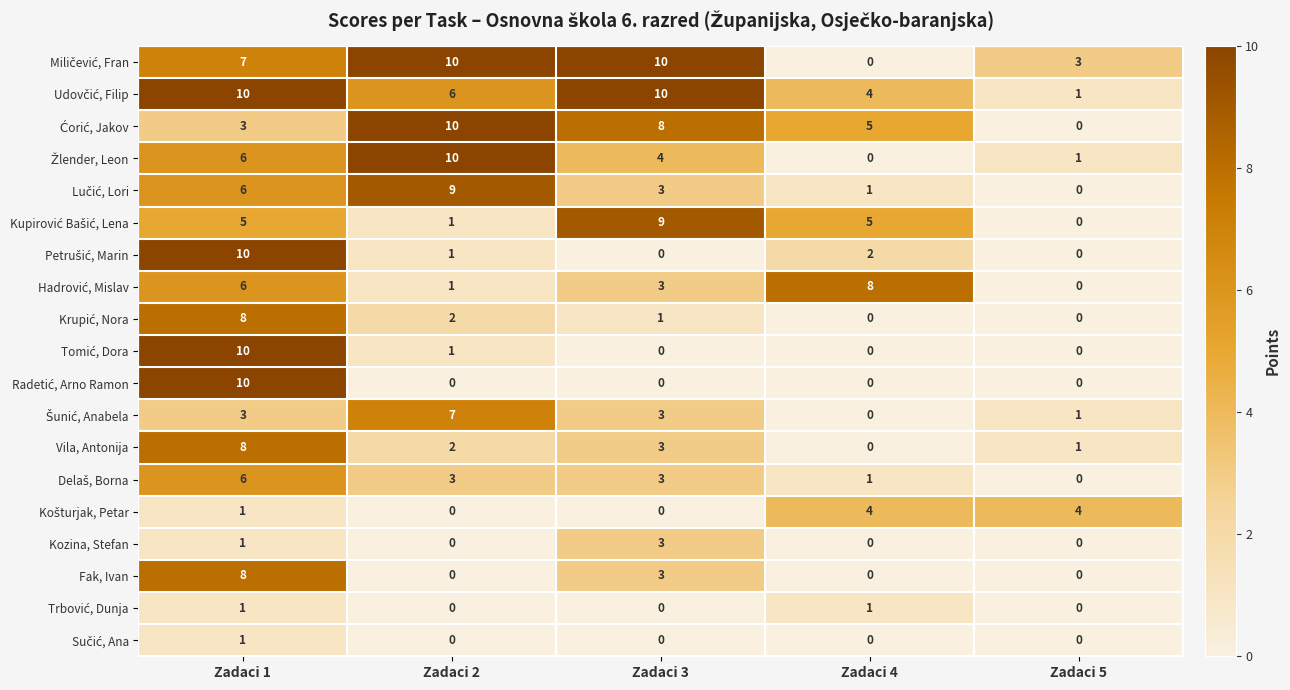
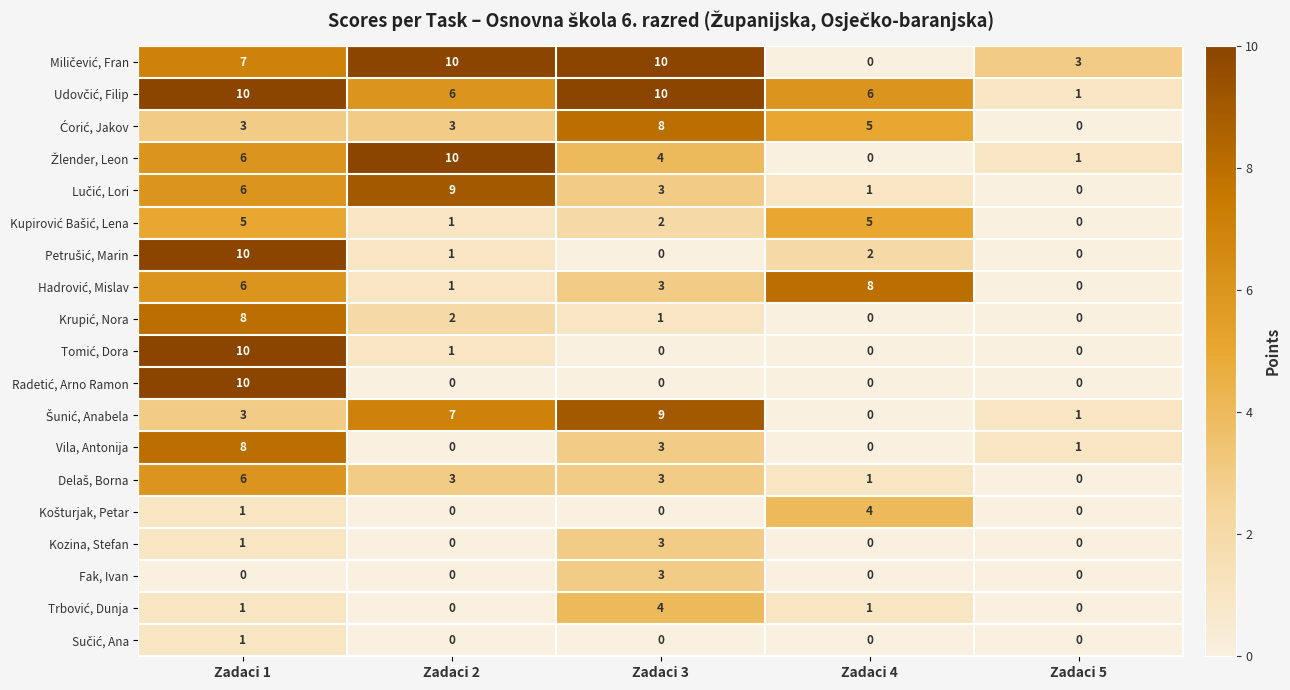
  {
    "Miličević, Fran": {
      "Zadaci 1": 7,
      "Zadaci 2": 10,
      "Zadaci 3": 10,
      "Zadaci 4": 0,
      "Zadaci 5": 3
    },
    "Udovčić, Filip": {
      "Zadaci 1": 10,
      "Zadaci 2": 6,
      "Zadaci 3": 10,
-     "Zadaci 4": 4,
+     "Zadaci 4": 6,
      "Zadaci 5": 1
    },
    "Ćorić, Jakov": {
      "Zadaci 1": 3,
-     "Zadaci 2": 10,
+     "Zadaci 2": 3,
      "Zadaci 3": 8,
      "Zadaci 4": 5,
      "Zadaci 5": 0
    },
    "Žlender, Leon": {
      "Zadaci 1": 6,
      "Zadaci 2": 10,
      "Zadaci 3": 4,
      "Zadaci 4": 0,
      "Zadaci 5": 1
    },
    "Lučić, Lori": {
      "Zadaci 1": 6,
      "Zadaci 2": 9,
      "Zadaci 3": 3,
      "Zadaci 4": 1,
      "Zadaci 5": 0
    },
    "Kupirović Bašić, Lena": {
      "Zadaci 1": 5,
      "Zadaci 2": 1,
-     "Zadaci 3": 9,
+     "Zadaci 3": 2,
      "Zadaci 4": 5,
      "Zadaci 5": 0
    },
    "Petrušić, Marin": {
      "Zadaci 1": 10,
      "Zadaci 2": 1,
      "Zadaci 3": 0,
      "Zadaci 4": 2,
      "Zadaci 5": 0
    },
    "Hadrović, Mislav": {
      "Zadaci 1": 6,
      "Zadaci 2": 1,
      "Zadaci 3": 3,
      "Zadaci 4": 8,
      "Zadaci 5": 0
    },
    "Krupić, Nora": {
      "Zadaci 1": 8,
      "Zadaci 2": 2,
      "Zadaci 3": 1,
      "Zadaci 4": 0,
      "Zadaci 5": 0
    },
    "Tomić, Dora": {
      "Zadaci 1": 10,
      "Zadaci 2": 1,
      "Zadaci 3": 0,
      "Zadaci 4": 0,
      "Zadaci 5": 0
    },
    "Radetić, Arno Ramon": {
      "Zadaci 1": 10,
      "Zadaci 2": 0,
      "Zadaci 3": 0,
      "Zadaci 4": 0,
      "Zadaci 5": 0
    },
    "Šunić, Anabela": {
      "Zadaci 1": 3,
      "Zadaci 2": 7,
-     "Zadaci 3": 3,
+     "Zadaci 3": 9,
      "Zadaci 4": 0,
      "Zadaci 5": 1
    },
    "Vila, Antonija": {
      "Zadaci 1": 8,
-     "Zadaci 2": 2,
+     "Zadaci 2": 0,
      "Zadaci 3": 3,
      "Zadaci 4": 0,
      "Zadaci 5": 1
    },
    "Delaš, Borna": {
      "Zadaci 1": 6,
      "Zadaci 2": 3,
      "Zadaci 3": 3,
      "Zadaci 4": 1,
      "Zadaci 5": 0
    },
    "Košturjak, Petar": {
      "Zadaci 1": 1,
      "Zadaci 2": 0,
      "Zadaci 3": 0,
      "Zadaci 4": 4,
-     "Zadaci 5": 4
+     "Zadaci 5": 0
    },
    "Kozina, Stefan": {
      "Zadaci 1": 1,
      "Zadaci 2": 0,
      "Zadaci 3": 3,
      "Zadaci 4": 0,
      "Zadaci 5": 0
    },
    "Fak, Ivan": {
-     "Zadaci 1": 8,
+     "Zadaci 1": 0,
      "Zadaci 2": 0,
      "Zadaci 3": 3,
      "Zadaci 4": 0,
      "Zadaci 5": 0
    },
    "Trbović, Dunja": {
      "Zadaci 1": 1,
      "Zadaci 2": 0,
-     "Zadaci 3": 0,
+     "Zadaci 3": 4,
      "Zadaci 4": 1,
      "Zadaci 5": 0
    },
    "Sučić, Ana": {
      "Zadaci 1": 1,
      "Zadaci 2": 0,
      "Zadaci 3": 0,
      "Zadaci 4": 0,
      "Zadaci 5": 0
    }
  }
